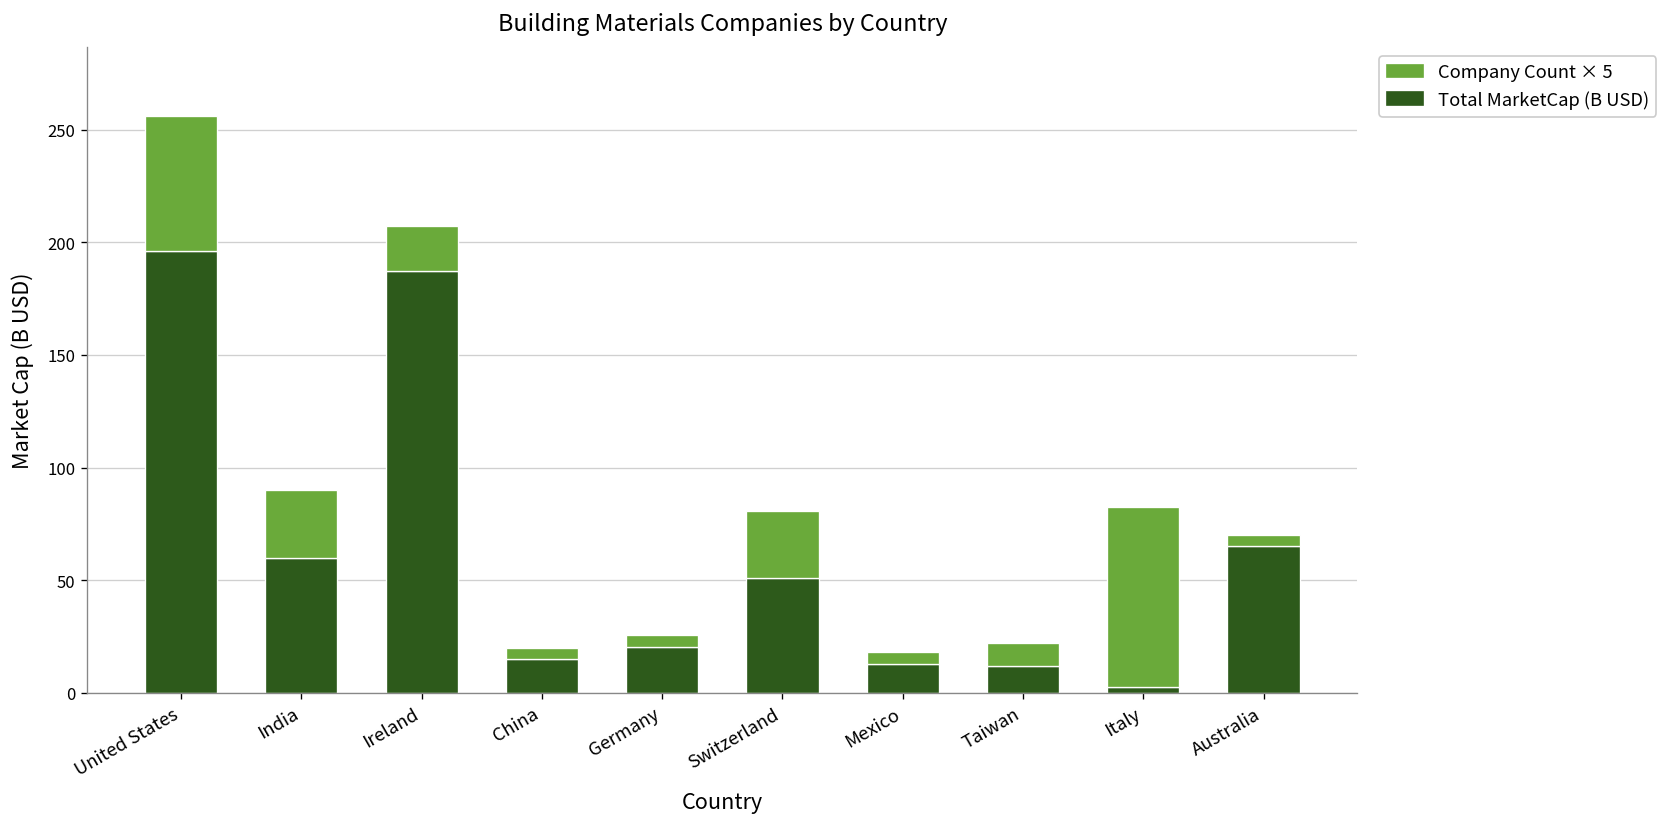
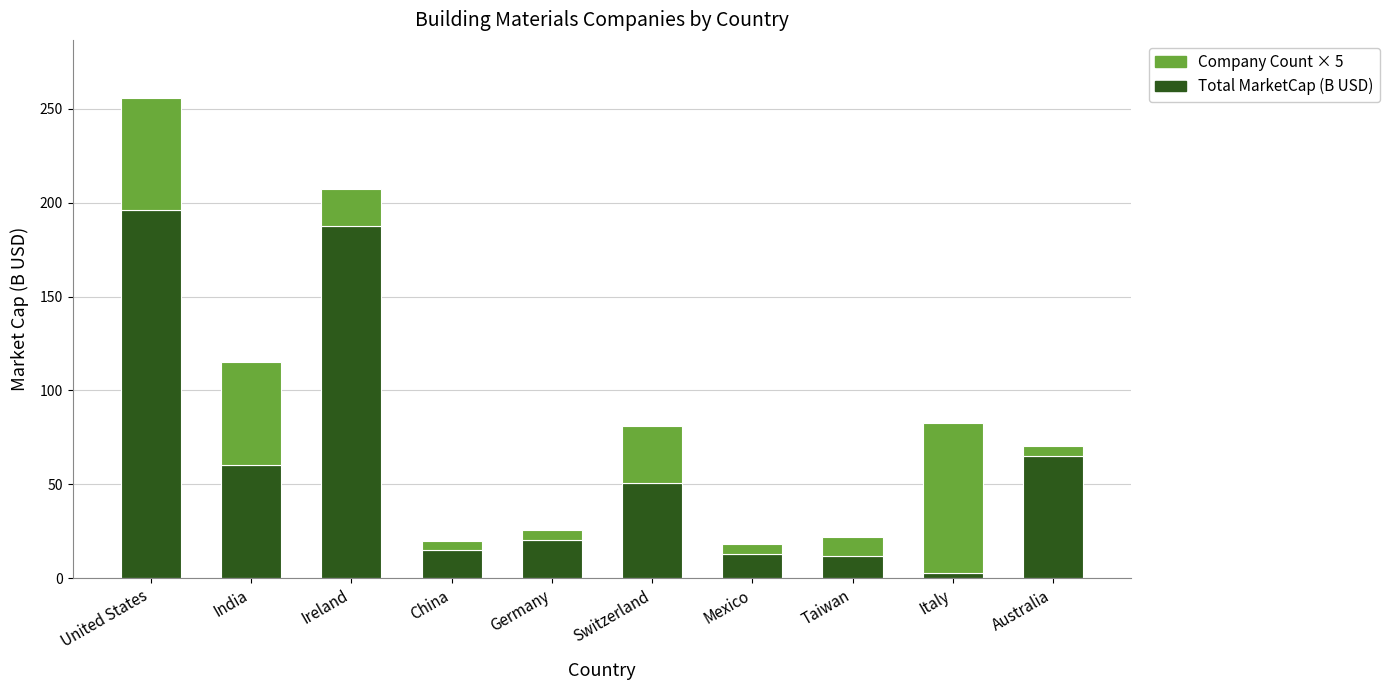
  {
    "Total MarketCap (B USD)": {
      "United States": 196,
      "India": 60,
      "Ireland": 187,
      "China": 15,
      "Germany": 20,
      "Switzerland": 51,
      "Mexico": 13,
      "Taiwan": 12,
      "Italy": 3,
      "Australia": 65
    },
    "Company Count × 5": {
      "United States": 60,
-     "India": 30,
+     "India": 55,
      "Ireland": 20,
      "China": 5,
      "Germany": 5,
      "Switzerland": 30,
      "Mexico": 5,
      "Taiwan": 10,
      "Italy": 80,
      "Australia": 5
    }
  }
